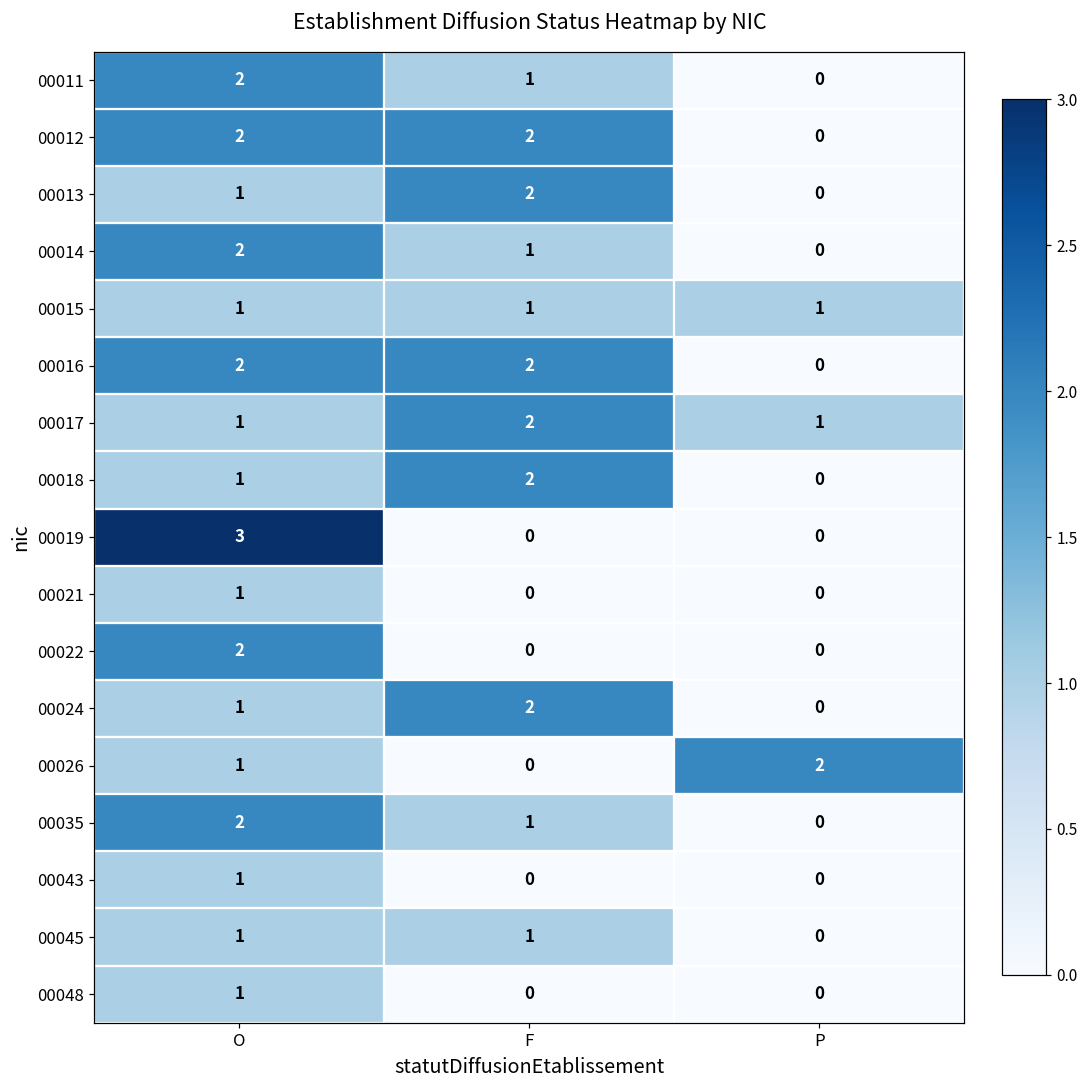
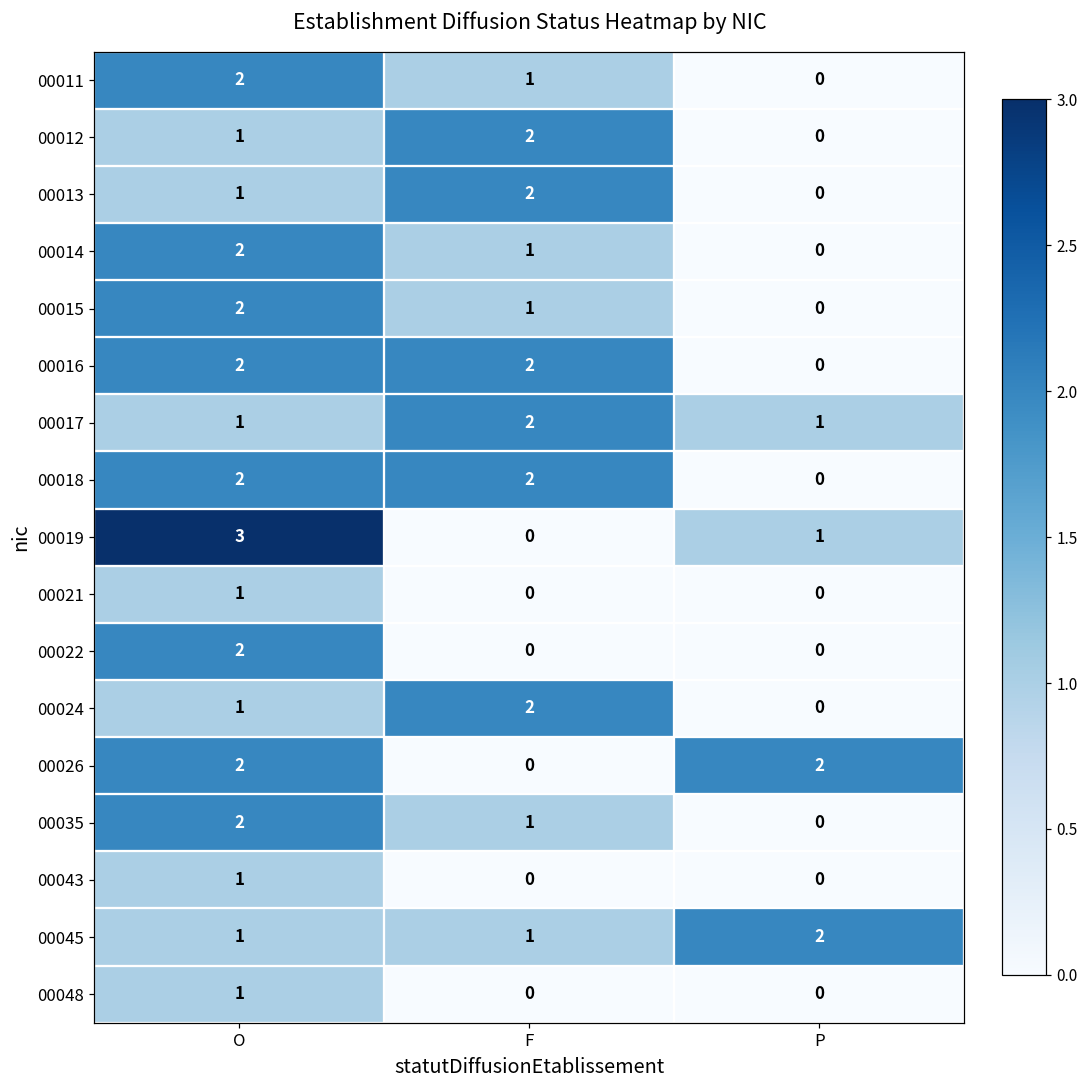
  {
    "00011": {
      "O": 2,
      "F": 1,
      "P": 0
    },
    "00012": {
-     "O": 2,
+     "O": 1,
      "F": 2,
      "P": 0
    },
    "00013": {
      "O": 1,
      "F": 2,
      "P": 0
    },
    "00014": {
      "O": 2,
      "F": 1,
      "P": 0
    },
    "00015": {
-     "O": 1,
+     "O": 2,
      "F": 1,
-     "P": 1
+     "P": 0
    },
    "00016": {
      "O": 2,
      "F": 2,
      "P": 0
    },
    "00017": {
      "O": 1,
      "F": 2,
      "P": 1
    },
    "00018": {
-     "O": 1,
+     "O": 2,
      "F": 2,
      "P": 0
    },
    "00019": {
      "O": 3,
      "F": 0,
-     "P": 0
+     "P": 1
    },
    "00021": {
      "O": 1,
      "F": 0,
      "P": 0
    },
    "00022": {
      "O": 2,
      "F": 0,
      "P": 0
    },
    "00024": {
      "O": 1,
      "F": 2,
      "P": 0
    },
    "00026": {
-     "O": 1,
+     "O": 2,
      "F": 0,
      "P": 2
    },
    "00035": {
      "O": 2,
      "F": 1,
      "P": 0
    },
    "00043": {
      "O": 1,
      "F": 0,
      "P": 0
    },
    "00045": {
      "O": 1,
      "F": 1,
-     "P": 0
+     "P": 2
    },
    "00048": {
      "O": 1,
      "F": 0,
      "P": 0
    }
  }
